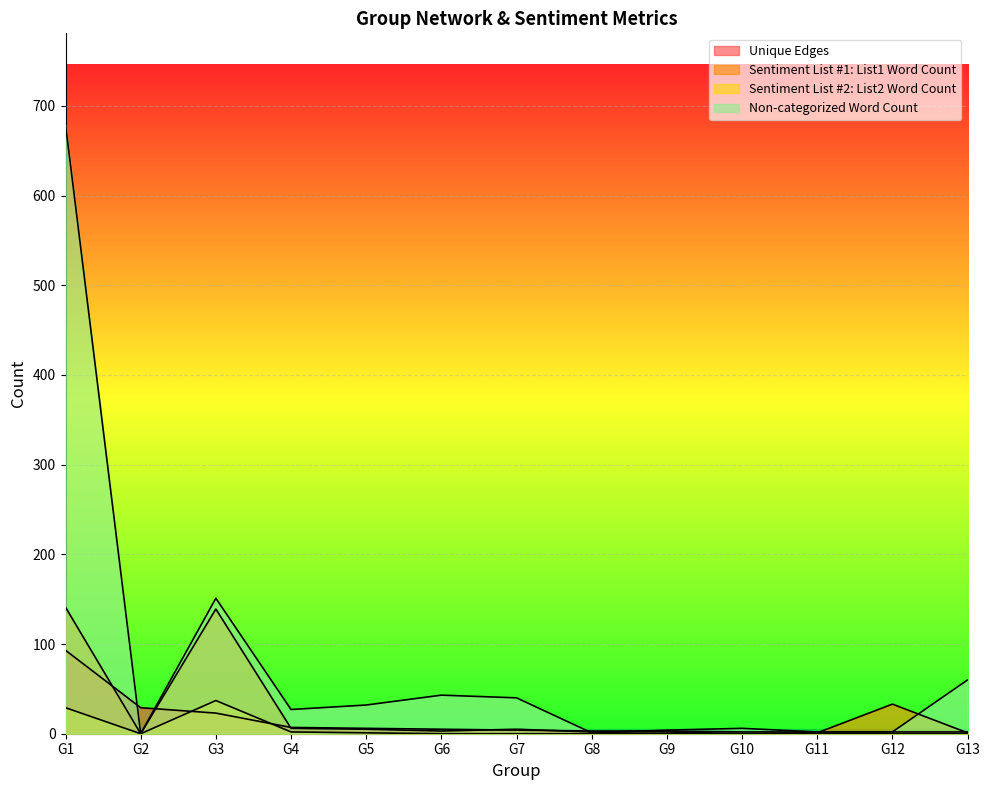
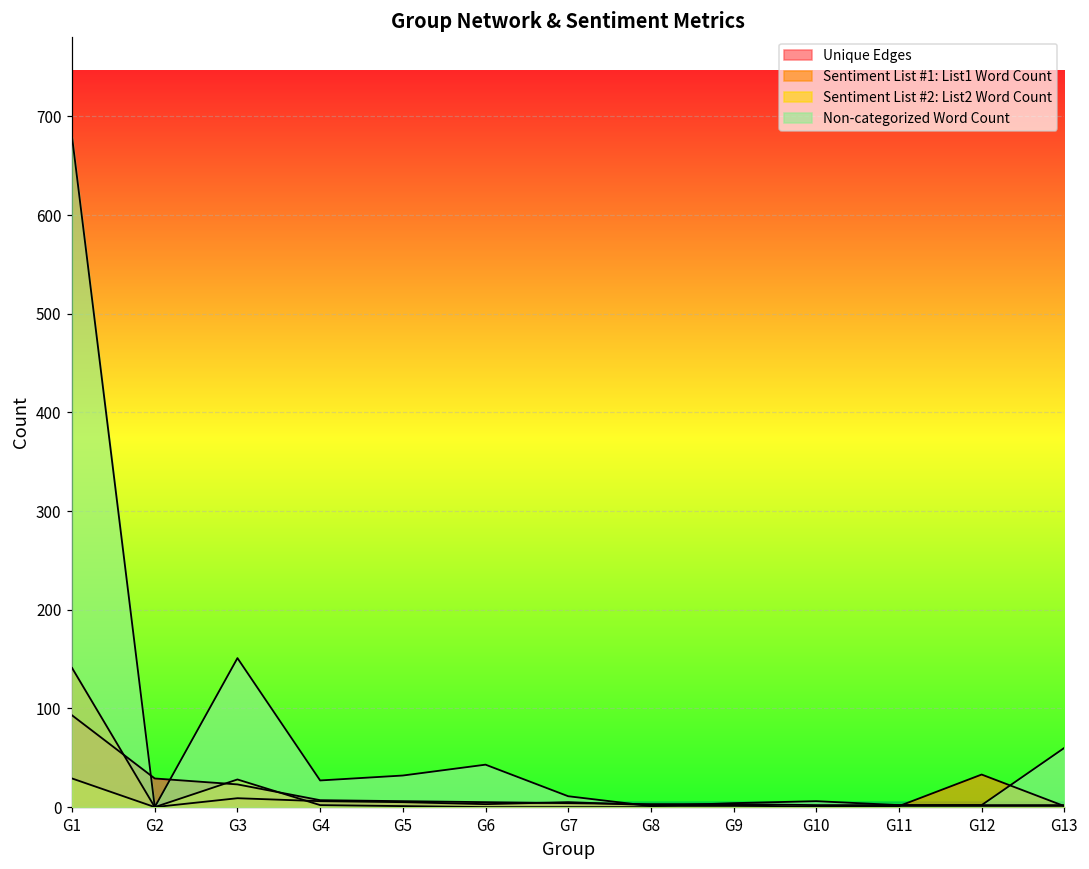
  {
    "Unique Edges": {
      "G1": 90,
      "G2": 30,
      "G3": 20
    },
    "Sentiment List #1: List1 Word Count": {
      "G1": 140,
-     "G3": 140,
+     "G3": 10,
      "G12": 30
    },
    "Sentiment List #2: List2 Word Count": {
      "G1": 30,
-     "G3": 40
+     "G3": 30
    },
    "Non-categorized Word Count": {
      "G1": 680,
      "G3": 150,
      "G4": 30,
      "G5": 30,
      "G6": 40,
-     "G7": 40,
+     "G7": 10,
      "G10": 10,
      "G13": 60
    }
  }
